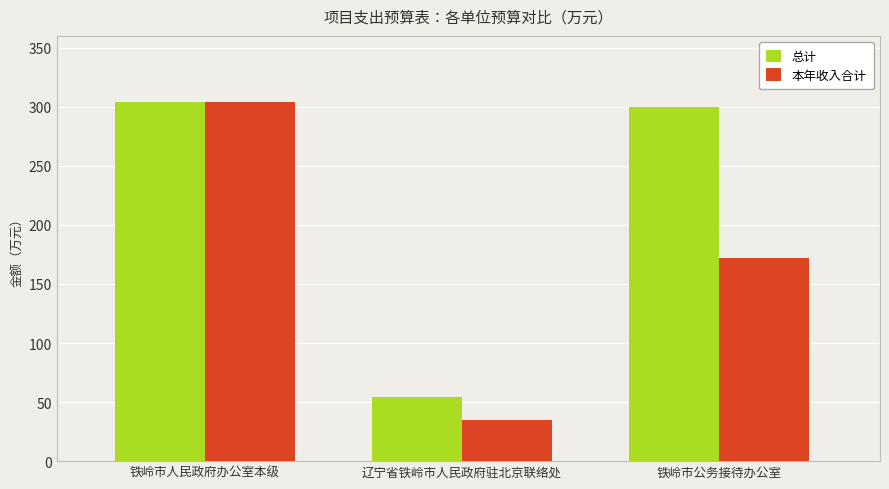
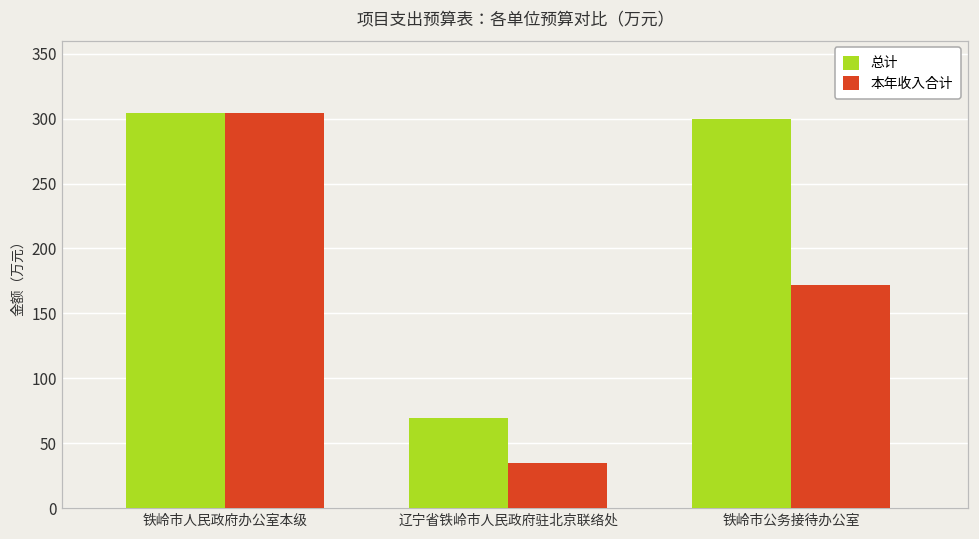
  {
    "总计": {
      "铁岭市人民政府办公室本级": 304,
-     "辽宁省铁岭市人民政府驻北京联络处": 54,
+     "辽宁省铁岭市人民政府驻北京联络处": 70,
      "铁岭市公务接待办公室": 300
    },
    "本年收入合计": {
      "铁岭市人民政府办公室本级": 304,
      "辽宁省铁岭市人民政府驻北京联络处": 35,
      "铁岭市公务接待办公室": 172
    }
  }
